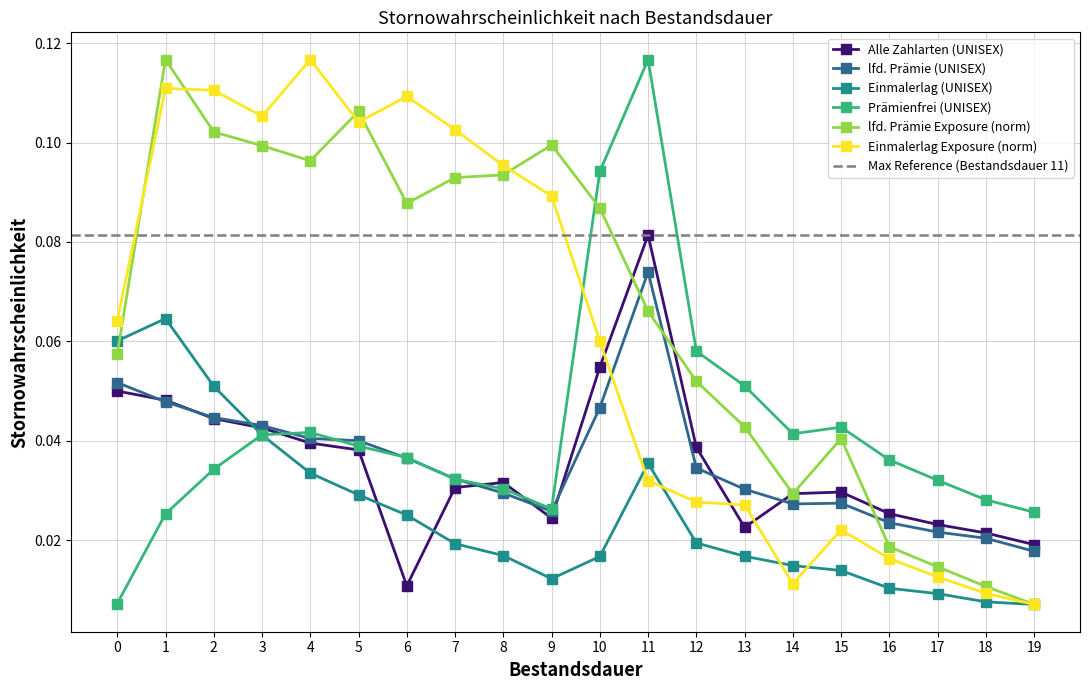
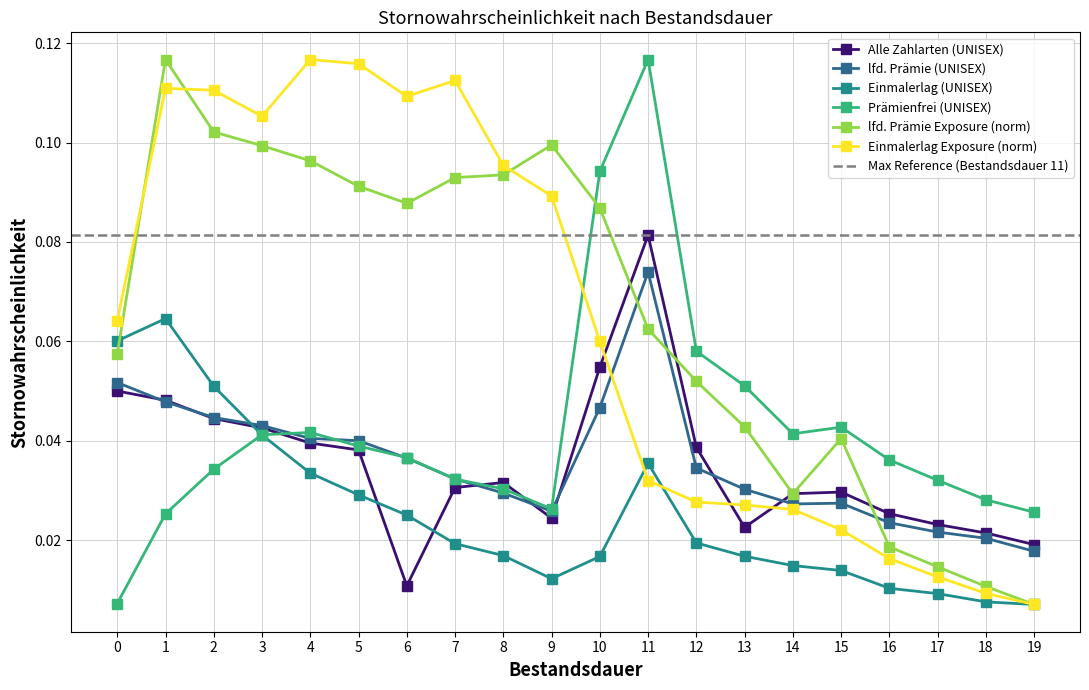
  {
    "Alle Zahlarten (UNISEX)": {
      "0": 0.050,
      "4": 0.040,
      "5": 0.038,
      "6": 0.011,
      "7": 0.031,
      "8": 0.032,
      "9": 0.024,
      "10": 0.055,
      "11": 0.081,
      "12": 0.039,
      "13": 0.023,
      "15": 0.030,
      "16": 0.025,
      "17": 0.023,
      "18": 0.021,
      "19": 0.019
    },
    "lfd. Prämie Exposure (norm)": {
      "0": 0.057,
      "1": 0.117,
      "2": 0.102,
      "3": 0.099,
      "4": 0.096,
-     "5": 0.106,
+     "5": 0.091,
      "6": 0.088,
      "7": 0.093,
      "8": 0.093,
      "9": 0.100,
      "10": 0.087,
-     "11": 0.066,
+     "11": 0.062,
      "12": 0.052,
      "13": 0.043,
      "15": 0.040,
      "16": 0.019,
      "17": 0.015,
      "18": 0.011
    },
    "Einmalerlag Exposure (norm)": {
      "0": 0.064,
      "1": 0.111,
      "2": 0.111,
      "3": 0.105,
      "4": 0.117,
-     "5": 0.104,
+     "5": 0.116,
      "6": 0.109,
-     "7": 0.103,
+     "7": 0.112,
      "8": 0.095,
      "9": 0.089,
      "10": 0.060,
      "11": 0.032,
      "12": 0.028,
      "13": 0.027,
-     "14": 0.011,
+     "14": 0.026,
      "15": 0.022,
      "16": 0.016,
      "17": 0.013,
      "18": 0.009
    }
  }
